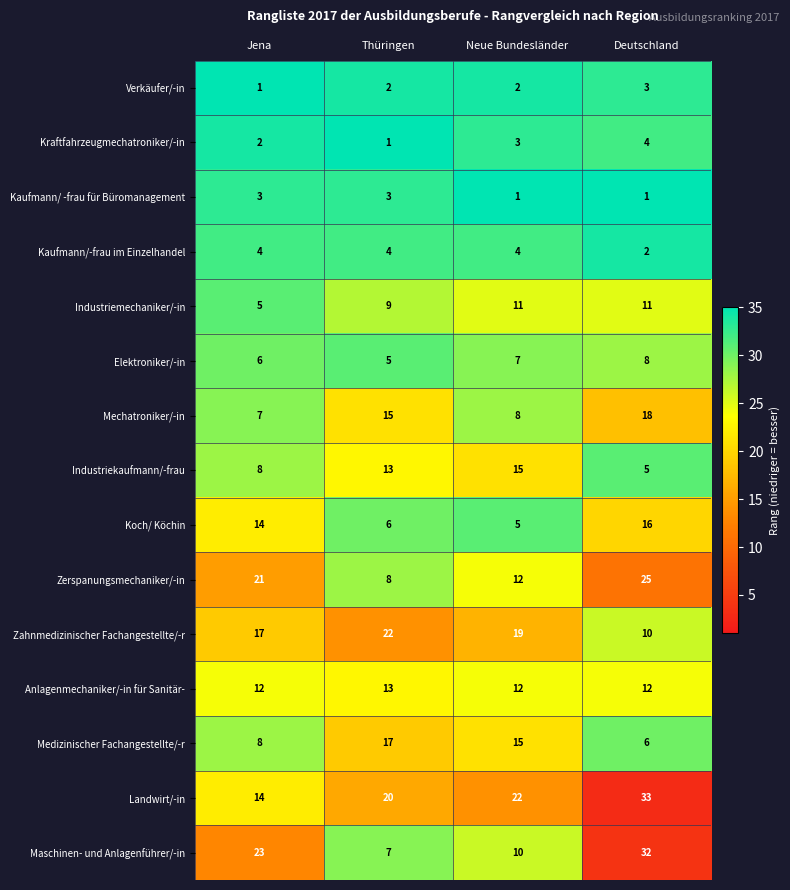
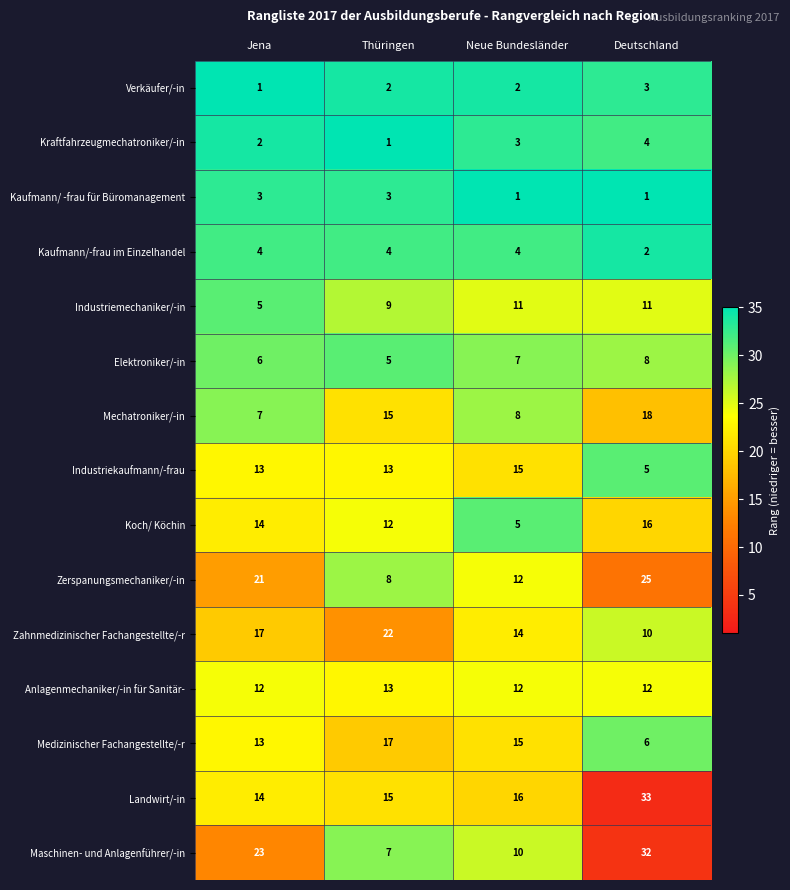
  {
    "Verkäufer/-in": {
      "Jena": 1,
      "Thüringen": 2,
      "Neue Bundesländer": 2,
      "Deutschland": 3
    },
    "Kraftfahrzeugmechatroniker/-in": {
      "Jena": 2,
      "Thüringen": 1,
      "Neue Bundesländer": 3,
      "Deutschland": 4
    },
    "Kaufmann/ -frau für Büromanagement": {
      "Jena": 3,
      "Thüringen": 3,
      "Neue Bundesländer": 1,
      "Deutschland": 1
    },
    "Kaufmann/-frau im Einzelhandel": {
      "Jena": 4,
      "Thüringen": 4,
      "Neue Bundesländer": 4,
      "Deutschland": 2
    },
    "Industriemechaniker/-in": {
      "Jena": 5,
      "Thüringen": 9,
      "Neue Bundesländer": 11,
      "Deutschland": 11
    },
    "Elektroniker/-in": {
      "Jena": 6,
      "Thüringen": 5,
      "Neue Bundesländer": 7,
      "Deutschland": 8
    },
    "Mechatroniker/-in": {
      "Jena": 7,
      "Thüringen": 15,
      "Neue Bundesländer": 8,
      "Deutschland": 18
    },
    "Industriekaufmann/-frau": {
-     "Jena": 8,
+     "Jena": 13,
      "Thüringen": 13,
      "Neue Bundesländer": 15,
      "Deutschland": 5
    },
    "Koch/ Köchin": {
      "Jena": 14,
-     "Thüringen": 6,
+     "Thüringen": 12,
      "Neue Bundesländer": 5,
      "Deutschland": 16
    },
    "Zerspanungsmechaniker/-in": {
      "Jena": 21,
      "Thüringen": 8,
      "Neue Bundesländer": 12,
      "Deutschland": 25
    },
    "Zahnmedizinischer Fachangestellte/-r": {
      "Jena": 17,
      "Thüringen": 22,
-     "Neue Bundesländer": 19,
+     "Neue Bundesländer": 14,
      "Deutschland": 10
    },
    "Anlagenmechaniker/-in für Sanitär-": {
      "Jena": 12,
      "Thüringen": 13,
      "Neue Bundesländer": 12,
      "Deutschland": 12
    },
    "Medizinischer Fachangestellte/-r": {
-     "Jena": 8,
+     "Jena": 13,
      "Thüringen": 17,
      "Neue Bundesländer": 15,
      "Deutschland": 6
    },
    "Landwirt/-in": {
      "Jena": 14,
-     "Thüringen": 20,
-     "Neue Bundesländer": 22,
+     "Thüringen": 15,
+     "Neue Bundesländer": 16,
      "Deutschland": 33
    },
    "Maschinen- und Anlagenführer/-in": {
      "Jena": 23,
      "Thüringen": 7,
      "Neue Bundesländer": 10,
      "Deutschland": 32
    }
  }
